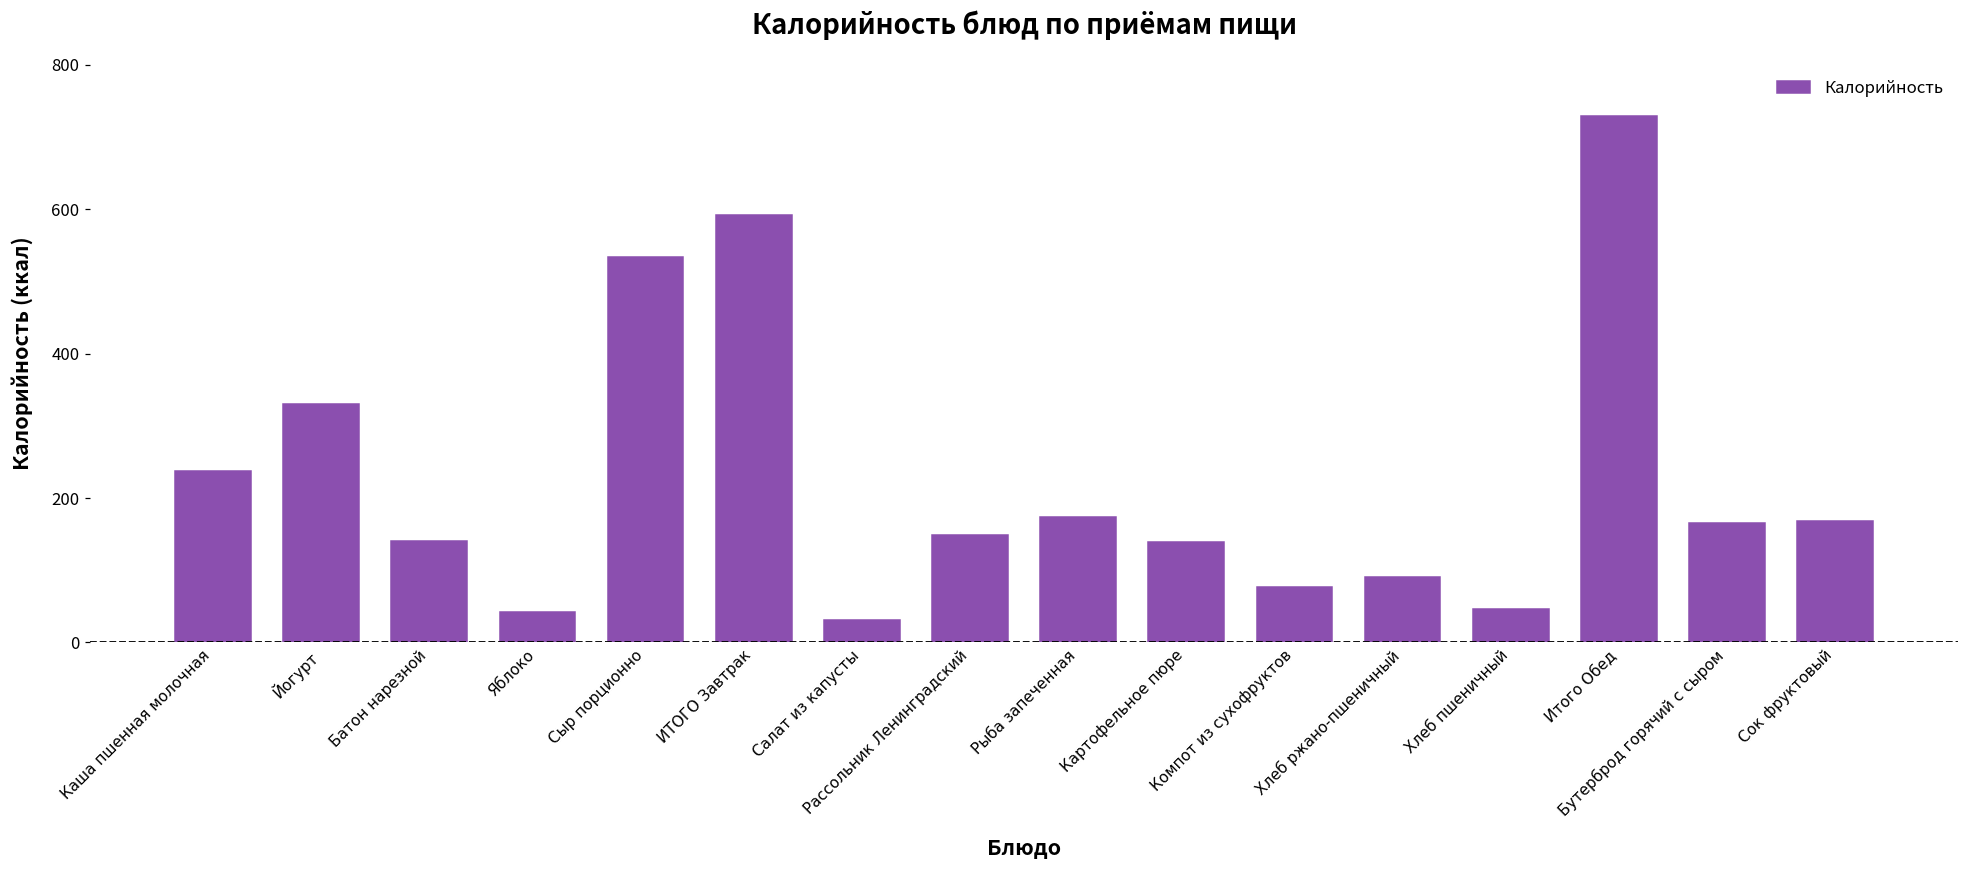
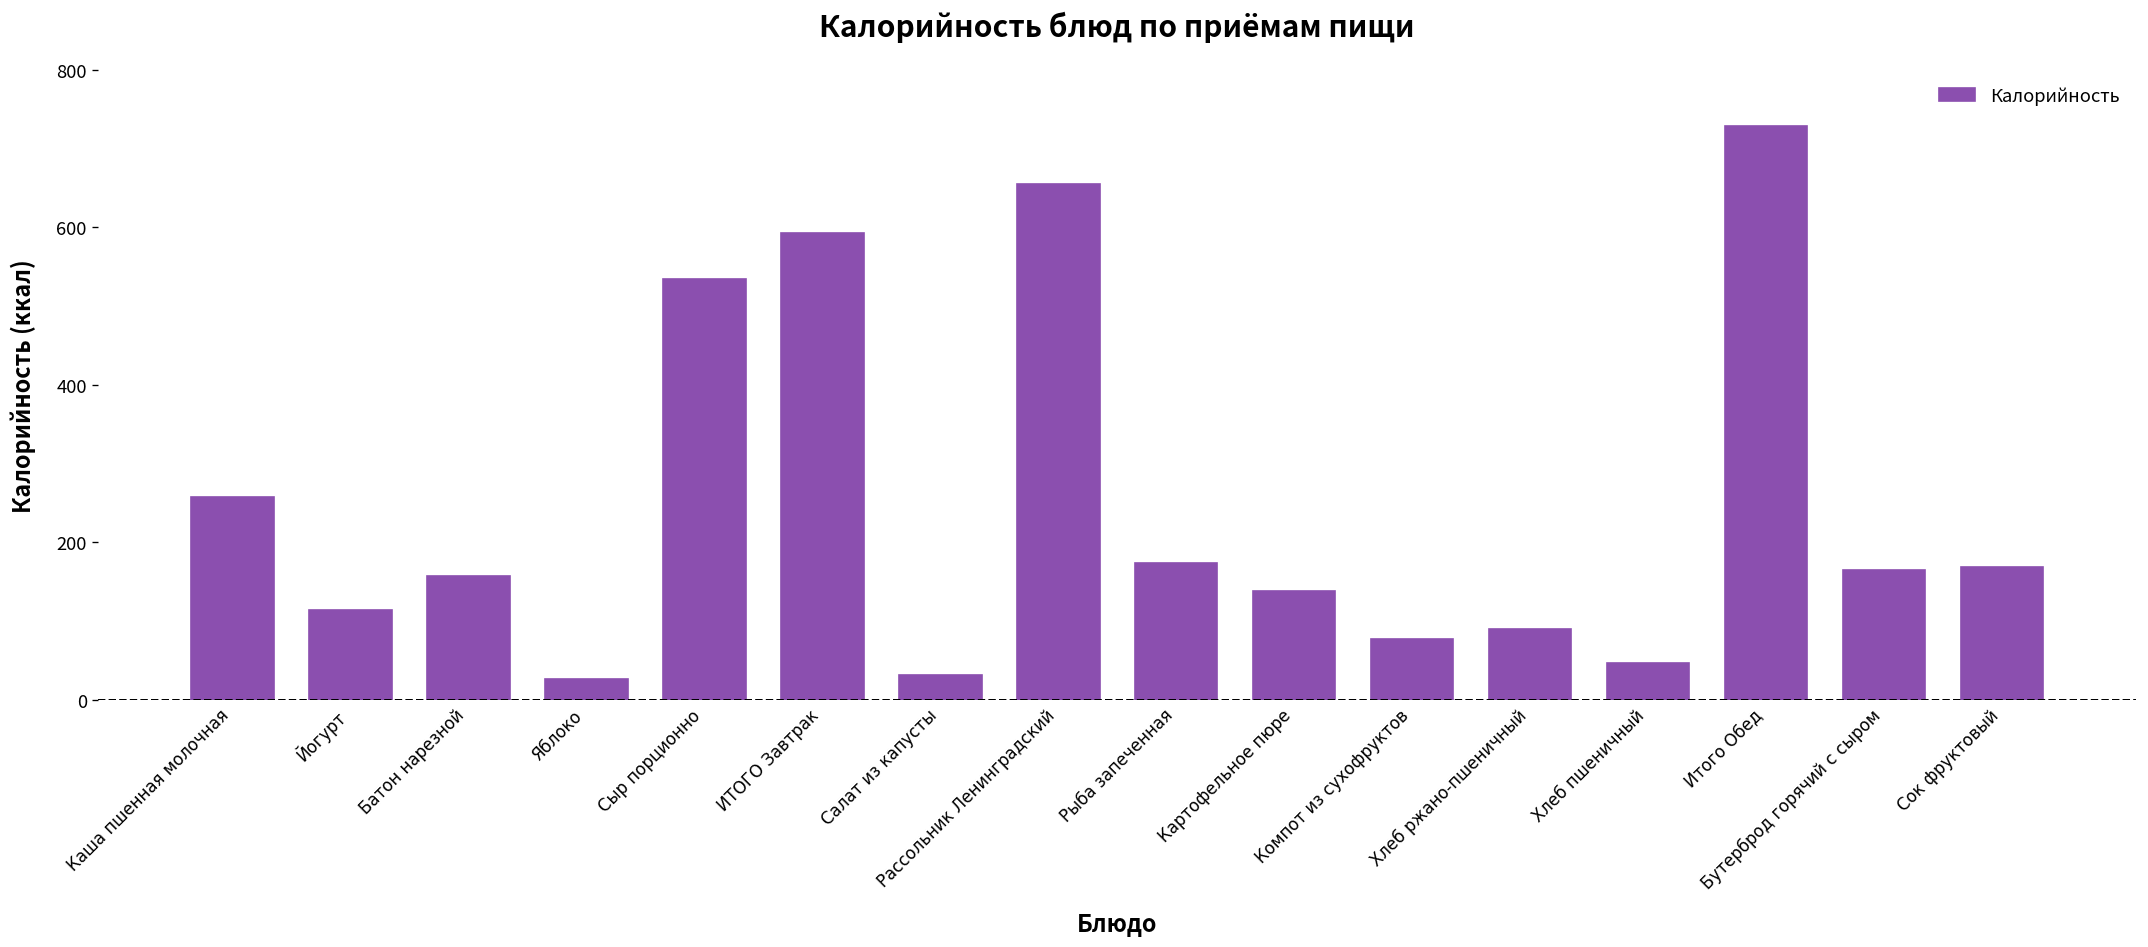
  {
-   "Каша пшенная молочная": 240,
-   "Йогурт": 330,
-   "Батон нарезной": 140,
-   "Яблоко": 40,
+   "Каша пшенная молочная": 260,
+   "Йогурт": 110,
+   "Батон нарезной": 160,
+   "Яблоко": 30,
    "Сыр порционно": 530,
    "ИТОГО Завтрак": 590,
    "Салат из капусты": 30,
-   "Рассольник Ленинградский": 150,
+   "Рассольник Ленинградский": 660,
    "Рыба запеченная": 170,
    "Картофельное пюре": 140,
    "Компот из сухофруктов": 80,
    "Хлеб ржано-пшеничный": 90,
    "Хлеб пшеничный": 50,
    "Итого Обед": 730,
    "Бутерброд горячий с сыром": 170,
    "Сок фруктовый": 170
  }
